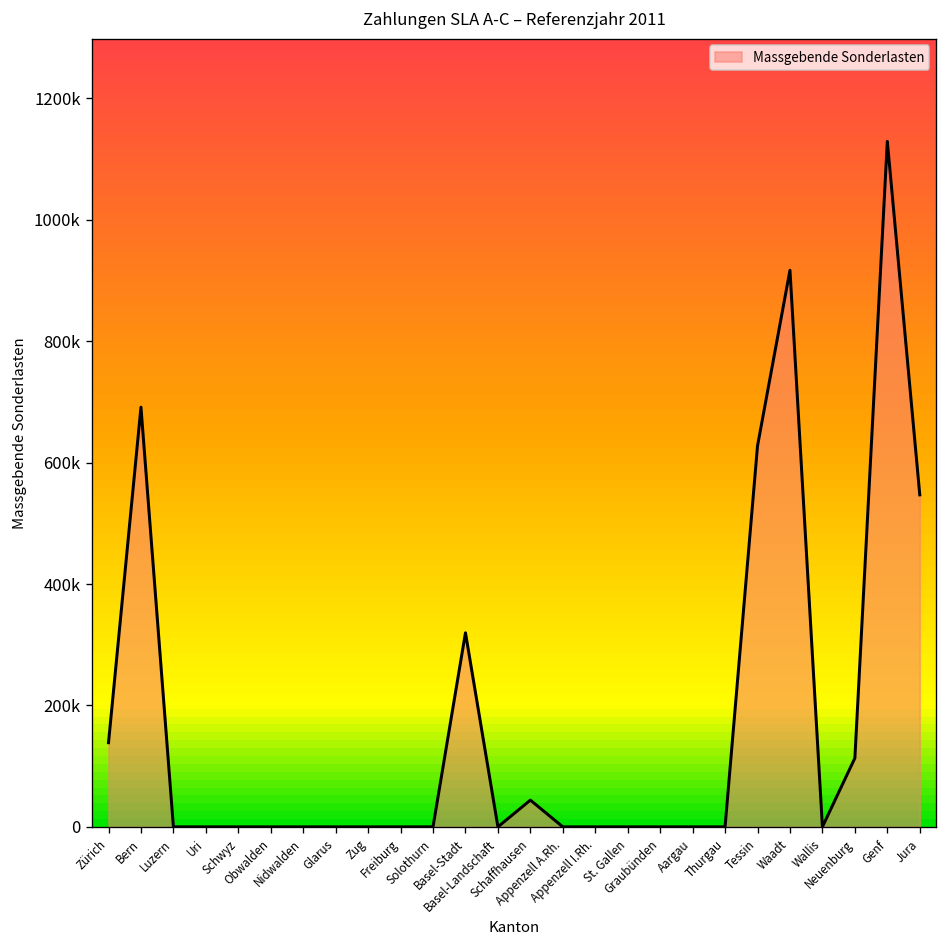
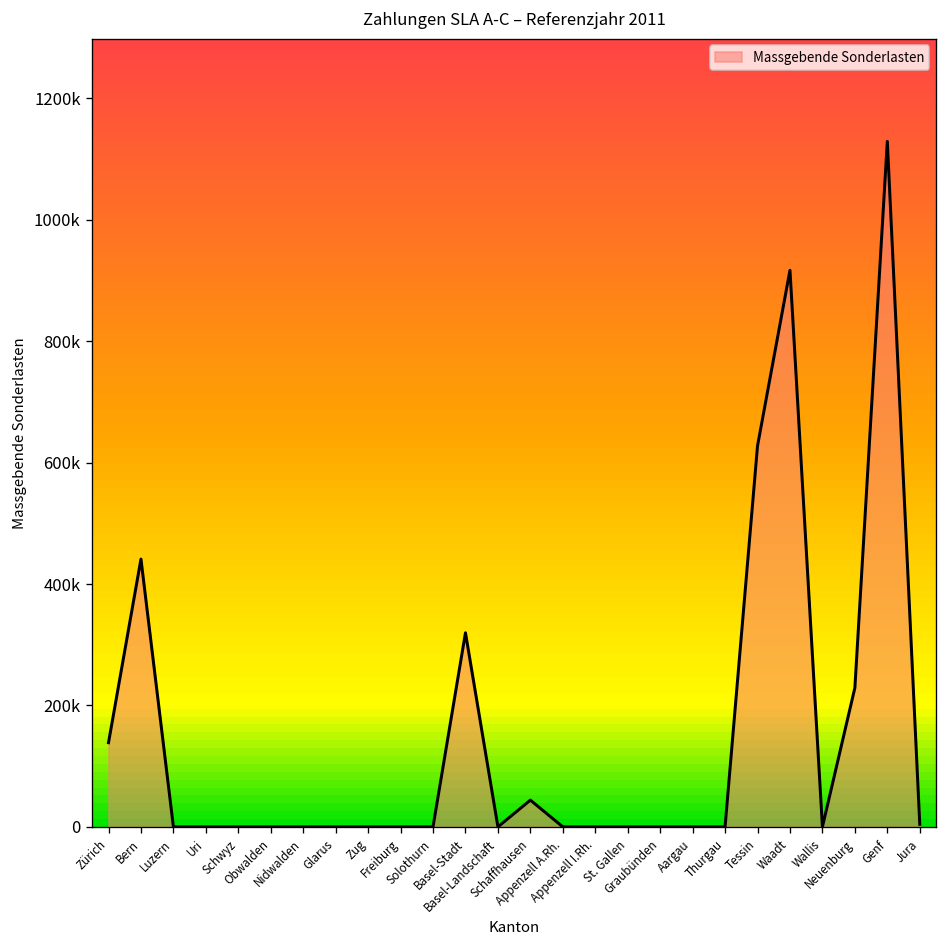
  {
    "Zürich": 140000,
-   "Bern": 690000,
+   "Bern": 440000,
    "Luzern": 0,
    "Uri": 0,
    "Schwyz": 0,
    "Obwalden": 0,
    "Nidwalden": 0,
    "Glarus": 0,
    "Zug": 0,
    "Freiburg": 0,
    "Solothurn": 0,
    "Basel-Stadt": 320000,
    "Basel-Landschaft": 0,
    "Schaffhausen": 40000,
    "Appenzell A.Rh.": 0,
    "Appenzell I.Rh.": 0,
    "St. Gallen": 0,
    "Graubünden": 0,
    "Aargau": 0,
    "Thurgau": 0,
    "Tessin": 630000,
    "Waadt": 920000,
    "Wallis": 0,
-   "Neuenburg": 110000,
+   "Neuenburg": 230000,
    "Genf": 1130000,
-   "Jura": 550000
+   "Jura": 0
  }
